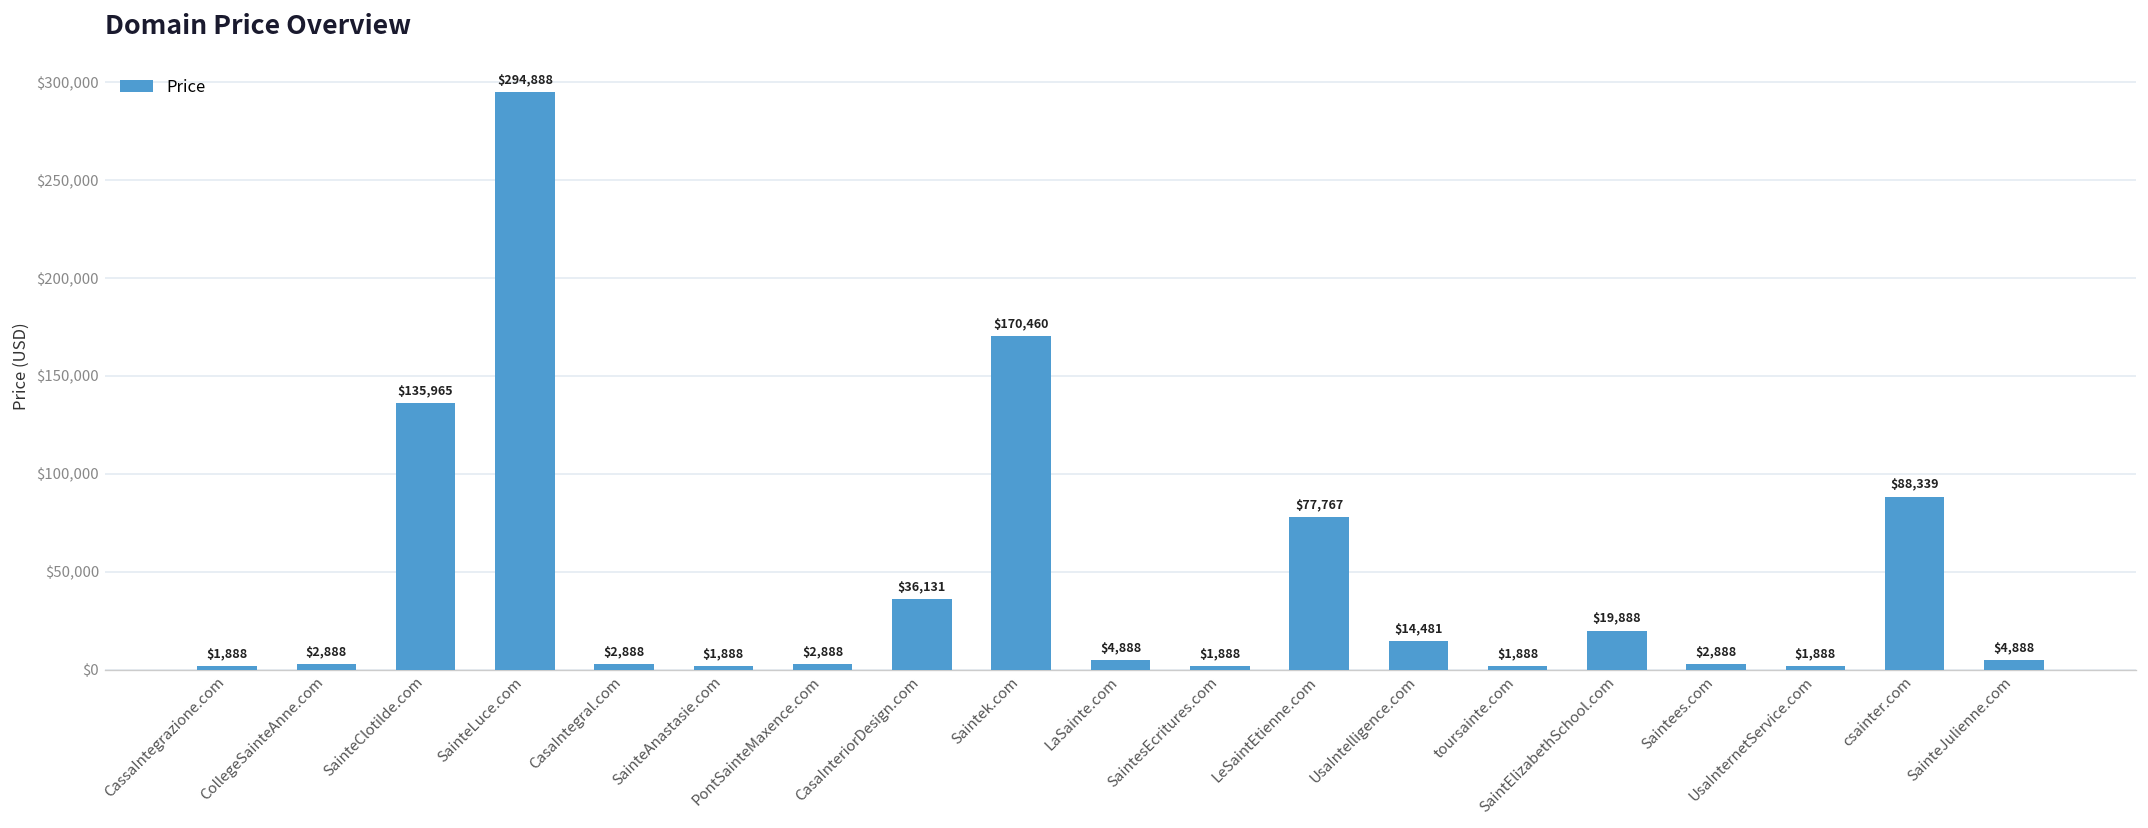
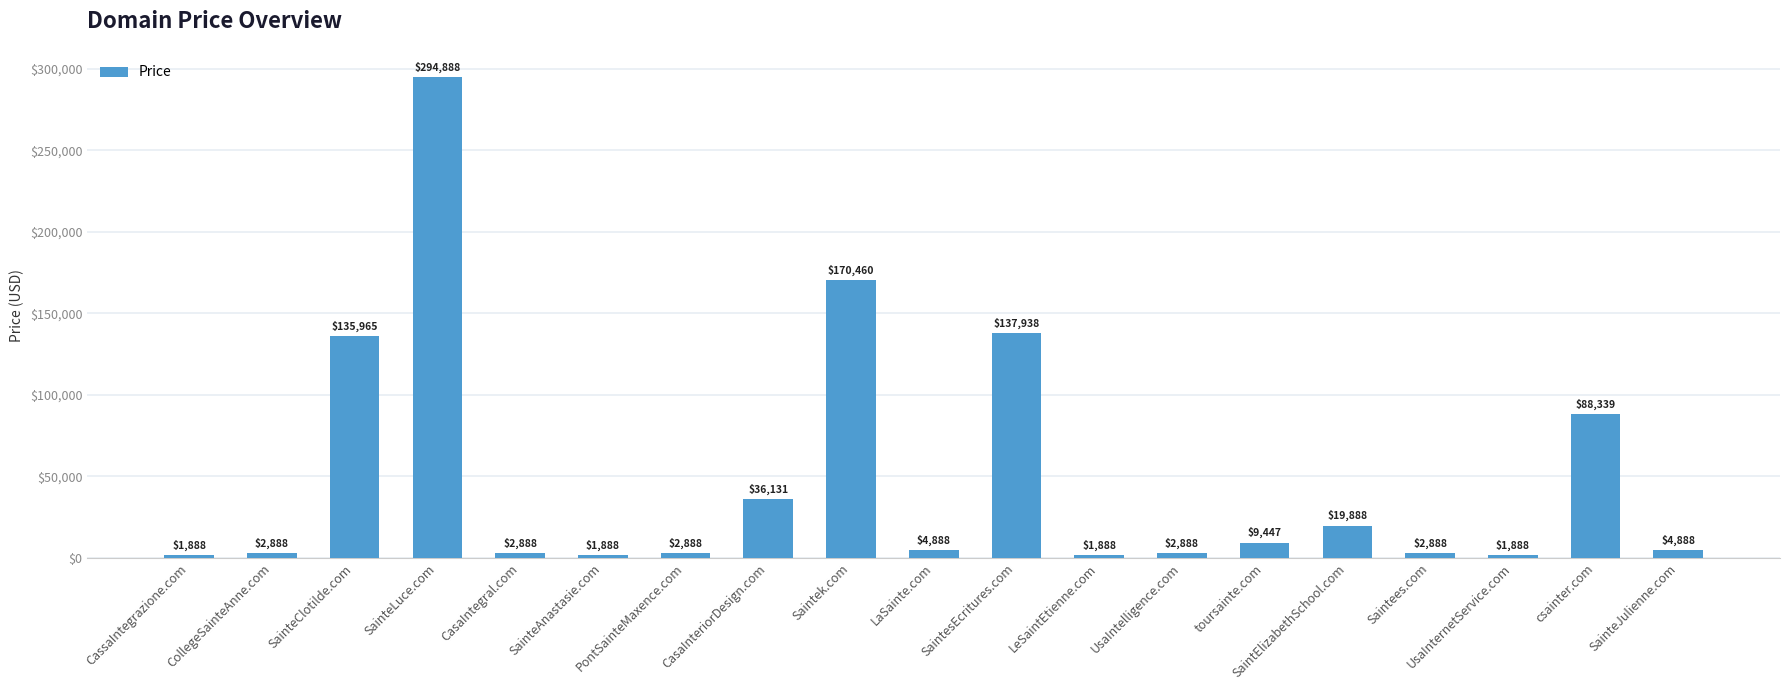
  {
    "CassaIntegrazione.com": "$1,888",
    "CollegeSainteAnne.com": "$2,888",
    "SainteClotilde.com": "$135,965",
    "SainteLuce.com": "$294,888",
    "CasaIntegral.com": "$2,888",
    "SainteAnastasie.com": "$1,888",
    "PontSainteMaxence.com": "$2,888",
    "CasaInteriorDesign.com": "$36,131",
    "Saintek.com": "$170,460",
    "LaSainte.com": "$4,888",
-   "SaintesEcritures.com": "$1,888",
-   "LeSaintEtienne.com": "$77,767",
-   "UsaIntelligence.com": "$14,481",
-   "toursainte.com": "$1,888",
+   "SaintesEcritures.com": "$137,938",
+   "LeSaintEtienne.com": "$1,888",
+   "UsaIntelligence.com": "$2,888",
+   "toursainte.com": "$9,447",
    "SaintElizabethSchool.com": "$19,888",
    "Saintees.com": "$2,888",
    "UsaInternetService.com": "$1,888",
    "csainter.com": "$88,339",
    "SainteJulienne.com": "$4,888"
  }
